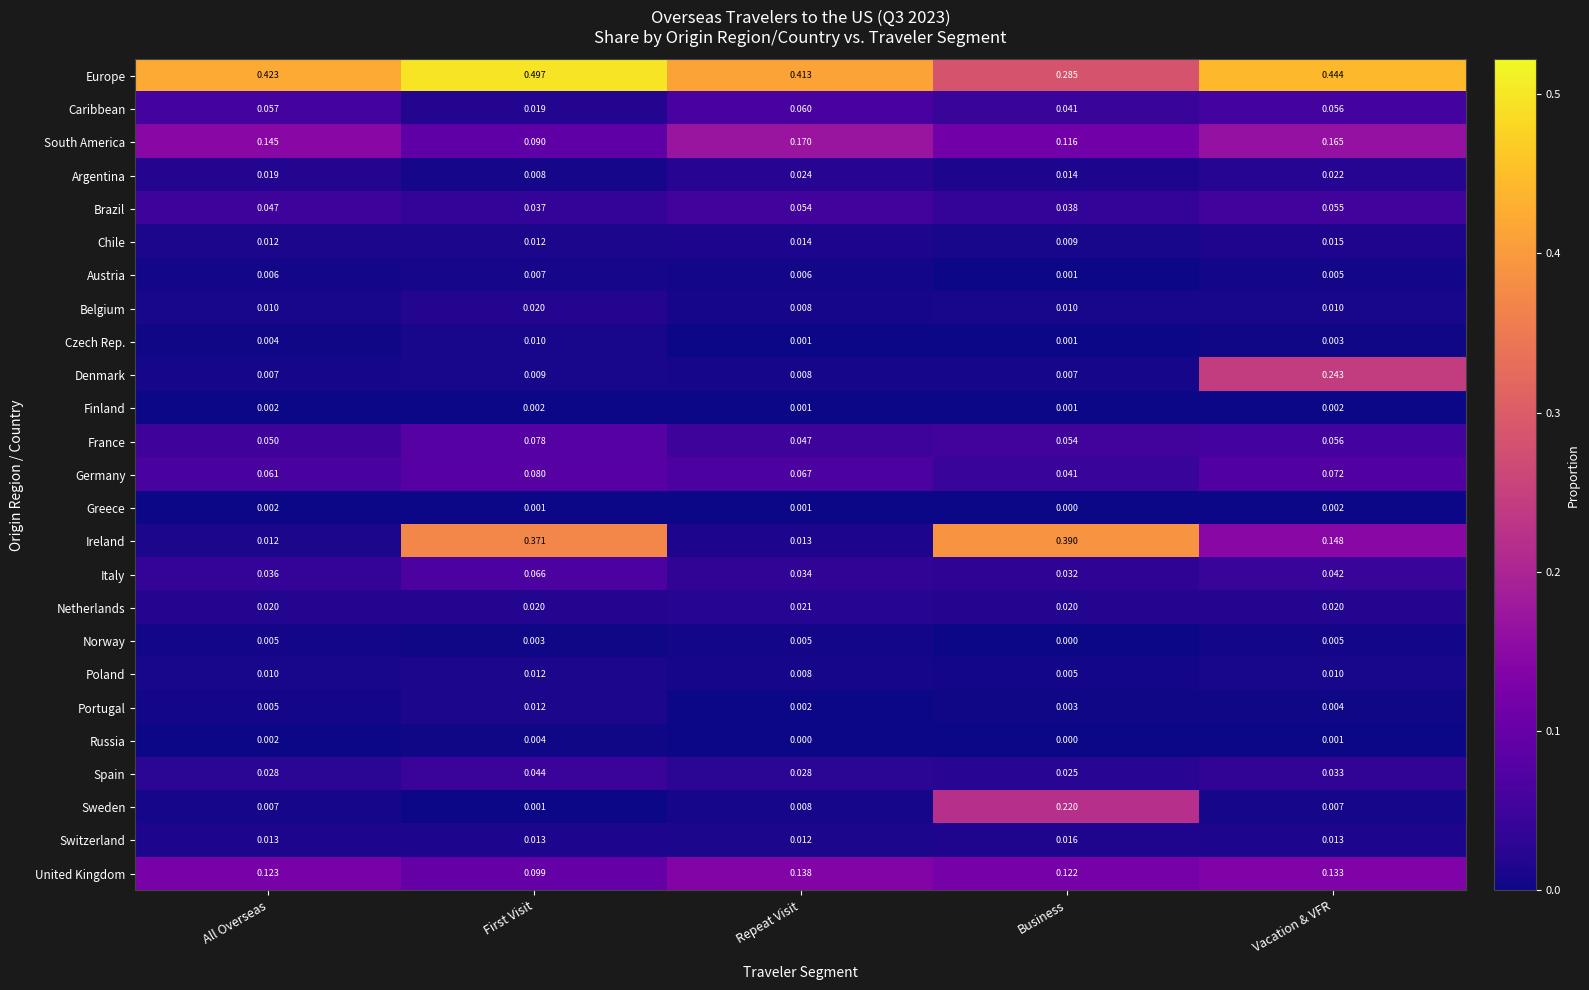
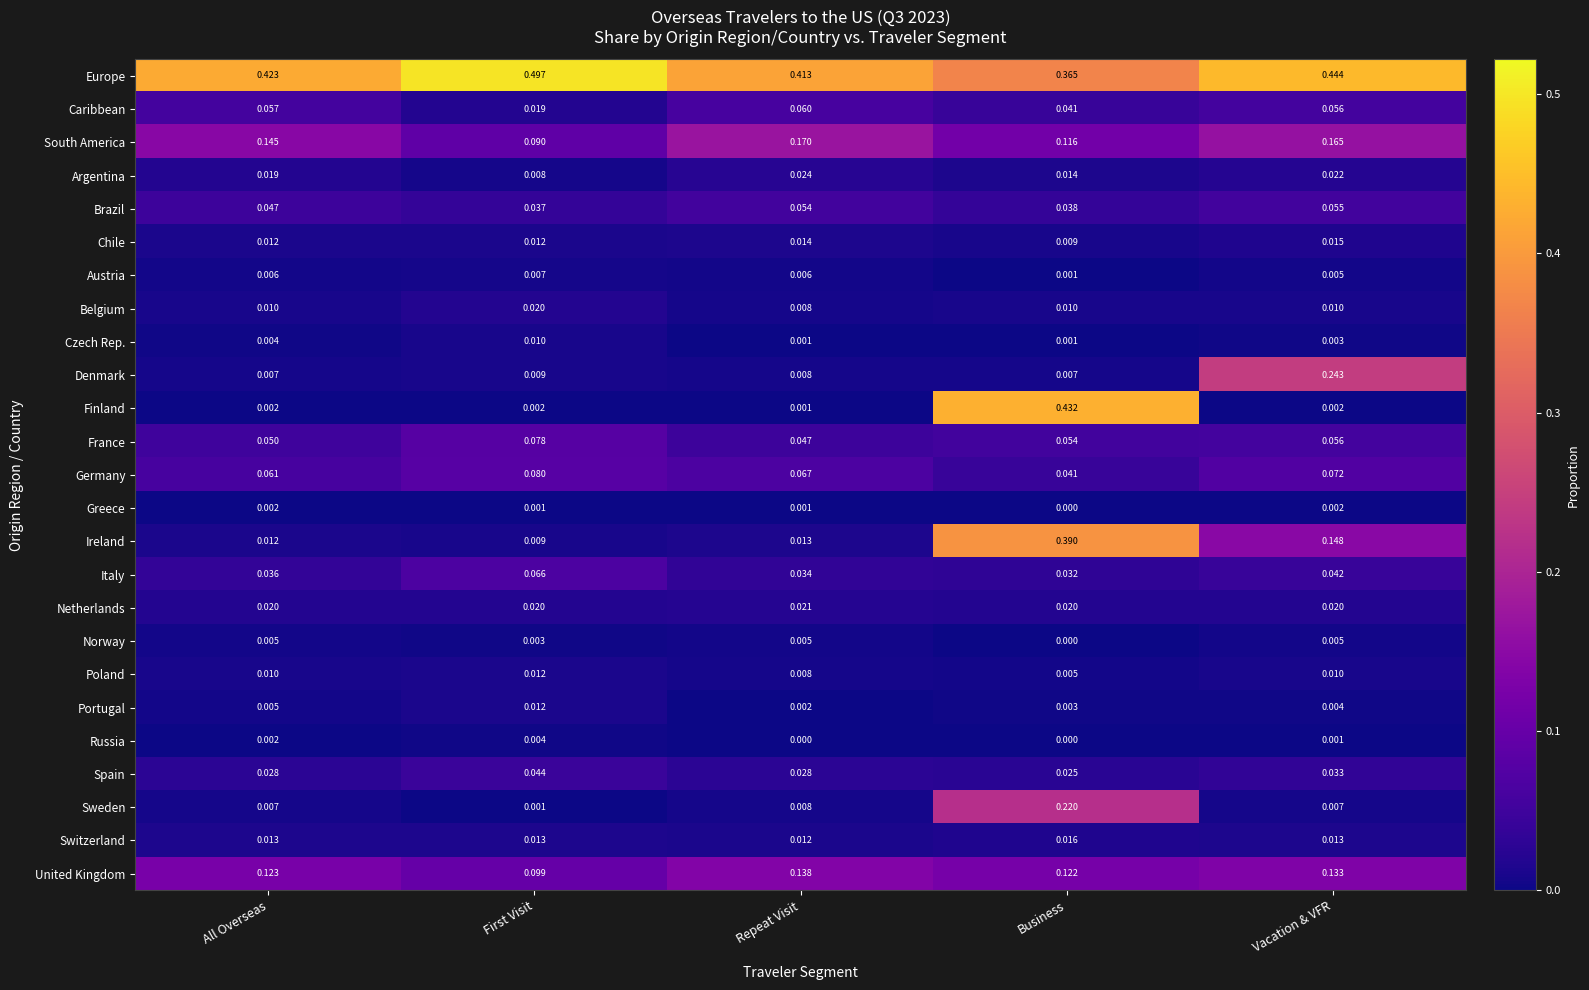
  {
    "Europe": {
      "All Overseas": 0.423,
      "First Visit": 0.497,
      "Repeat Visit": 0.413,
-     "Business": 0.285,
+     "Business": 0.365,
      "Vacation & VFR": 0.444
    },
    "Caribbean": {
      "All Overseas": 0.057,
      "First Visit": 0.019,
      "Repeat Visit": 0.060,
      "Business": 0.041,
      "Vacation & VFR": 0.056
    },
    "South America": {
      "All Overseas": 0.145,
      "First Visit": 0.090,
      "Repeat Visit": 0.170,
      "Business": 0.116,
      "Vacation & VFR": 0.165
    },
    "Argentina": {
      "All Overseas": 0.019,
      "First Visit": 0.008,
      "Repeat Visit": 0.024,
      "Business": 0.014,
      "Vacation & VFR": 0.022
    },
    "Brazil": {
      "All Overseas": 0.047,
      "First Visit": 0.037,
      "Repeat Visit": 0.054,
      "Business": 0.038,
      "Vacation & VFR": 0.055
    },
    "Chile": {
      "All Overseas": 0.012,
      "First Visit": 0.012,
      "Repeat Visit": 0.014,
      "Business": 0.009,
      "Vacation & VFR": 0.015
    },
    "Austria": {
      "All Overseas": 0.006,
      "First Visit": 0.007,
      "Repeat Visit": 0.006,
      "Business": 0.001,
      "Vacation & VFR": 0.005
    },
    "Belgium": {
      "All Overseas": 0.010,
      "First Visit": 0.020,
      "Repeat Visit": 0.008,
      "Business": 0.010,
      "Vacation & VFR": 0.010
    },
    "Czech Rep.": {
      "All Overseas": 0.004,
      "First Visit": 0.010,
      "Repeat Visit": 0.001,
      "Business": 0.001,
      "Vacation & VFR": 0.003
    },
    "Denmark": {
      "All Overseas": 0.007,
      "First Visit": 0.009,
      "Repeat Visit": 0.008,
      "Business": 0.007,
      "Vacation & VFR": 0.243
    },
    "Finland": {
      "All Overseas": 0.002,
      "First Visit": 0.002,
      "Repeat Visit": 0.001,
-     "Business": 0.001,
+     "Business": 0.432,
      "Vacation & VFR": 0.002
    },
    "France": {
      "All Overseas": 0.050,
      "First Visit": 0.078,
      "Repeat Visit": 0.047,
      "Business": 0.054,
      "Vacation & VFR": 0.056
    },
    "Germany": {
      "All Overseas": 0.061,
      "First Visit": 0.080,
      "Repeat Visit": 0.067,
      "Business": 0.041,
      "Vacation & VFR": 0.072
    },
    "Greece": {
      "All Overseas": 0.002,
      "First Visit": 0.001,
      "Repeat Visit": 0.001,
      "Business": 0.000,
      "Vacation & VFR": 0.002
    },
    "Ireland": {
      "All Overseas": 0.012,
-     "First Visit": 0.371,
+     "First Visit": 0.009,
      "Repeat Visit": 0.013,
      "Business": 0.390,
      "Vacation & VFR": 0.148
    },
    "Italy": {
      "All Overseas": 0.036,
      "First Visit": 0.066,
      "Repeat Visit": 0.034,
      "Business": 0.032,
      "Vacation & VFR": 0.042
    },
    "Netherlands": {
      "All Overseas": 0.020,
      "First Visit": 0.020,
      "Repeat Visit": 0.021,
      "Business": 0.020,
      "Vacation & VFR": 0.020
    },
    "Norway": {
      "All Overseas": 0.005,
      "First Visit": 0.003,
      "Repeat Visit": 0.005,
      "Business": 0.000,
      "Vacation & VFR": 0.005
    },
    "Poland": {
      "All Overseas": 0.010,
      "First Visit": 0.012,
      "Repeat Visit": 0.008,
      "Business": 0.005,
      "Vacation & VFR": 0.010
    },
    "Portugal": {
      "All Overseas": 0.005,
      "First Visit": 0.012,
      "Repeat Visit": 0.002,
      "Business": 0.003,
      "Vacation & VFR": 0.004
    },
    "Russia": {
      "All Overseas": 0.002,
      "First Visit": 0.004,
      "Repeat Visit": 0.000,
      "Business": 0.000,
      "Vacation & VFR": 0.001
    },
    "Spain": {
      "All Overseas": 0.028,
      "First Visit": 0.044,
      "Repeat Visit": 0.028,
      "Business": 0.025,
      "Vacation & VFR": 0.033
    },
    "Sweden": {
      "All Overseas": 0.007,
      "First Visit": 0.001,
      "Repeat Visit": 0.008,
      "Business": 0.220,
      "Vacation & VFR": 0.007
    },
    "Switzerland": {
      "All Overseas": 0.013,
      "First Visit": 0.013,
      "Repeat Visit": 0.012,
      "Business": 0.016,
      "Vacation & VFR": 0.013
    },
    "United Kingdom": {
      "All Overseas": 0.123,
      "First Visit": 0.099,
      "Repeat Visit": 0.138,
      "Business": 0.122,
      "Vacation & VFR": 0.133
    }
  }
